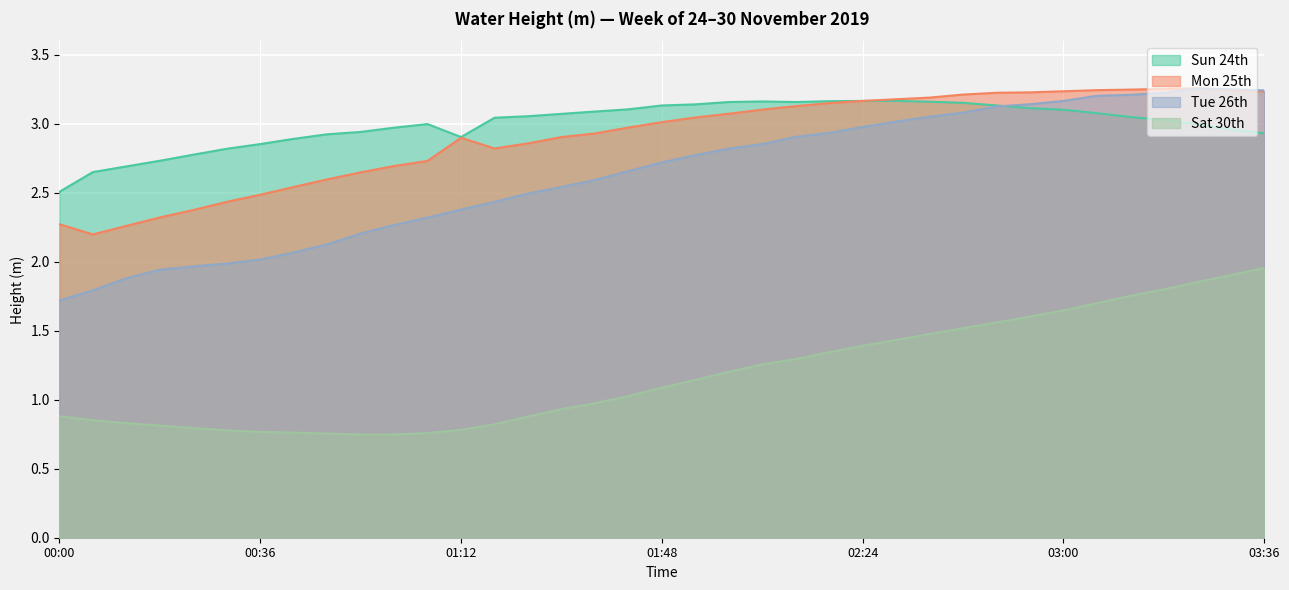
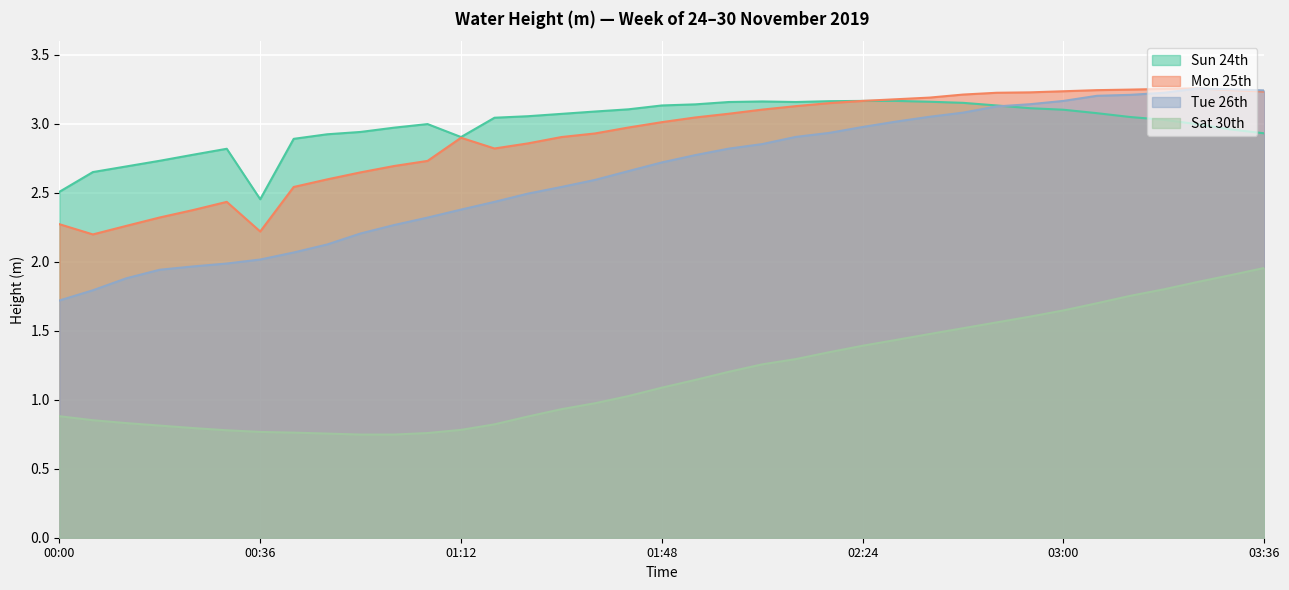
  {
    "Sun 24th": {
      "00:00": 2.51,
-     "00:36": 2.85,
+     "00:36": 2.45,
      "01:48": 3.13,
      "03:00": 3.10,
      "03:36": 2.93
    },
    "Mon 25th": {
      "00:00": 2.27,
-     "00:36": 2.49,
+     "00:36": 2.22,
      "01:48": 3.01,
      "03:00": 3.24
    }
  }
